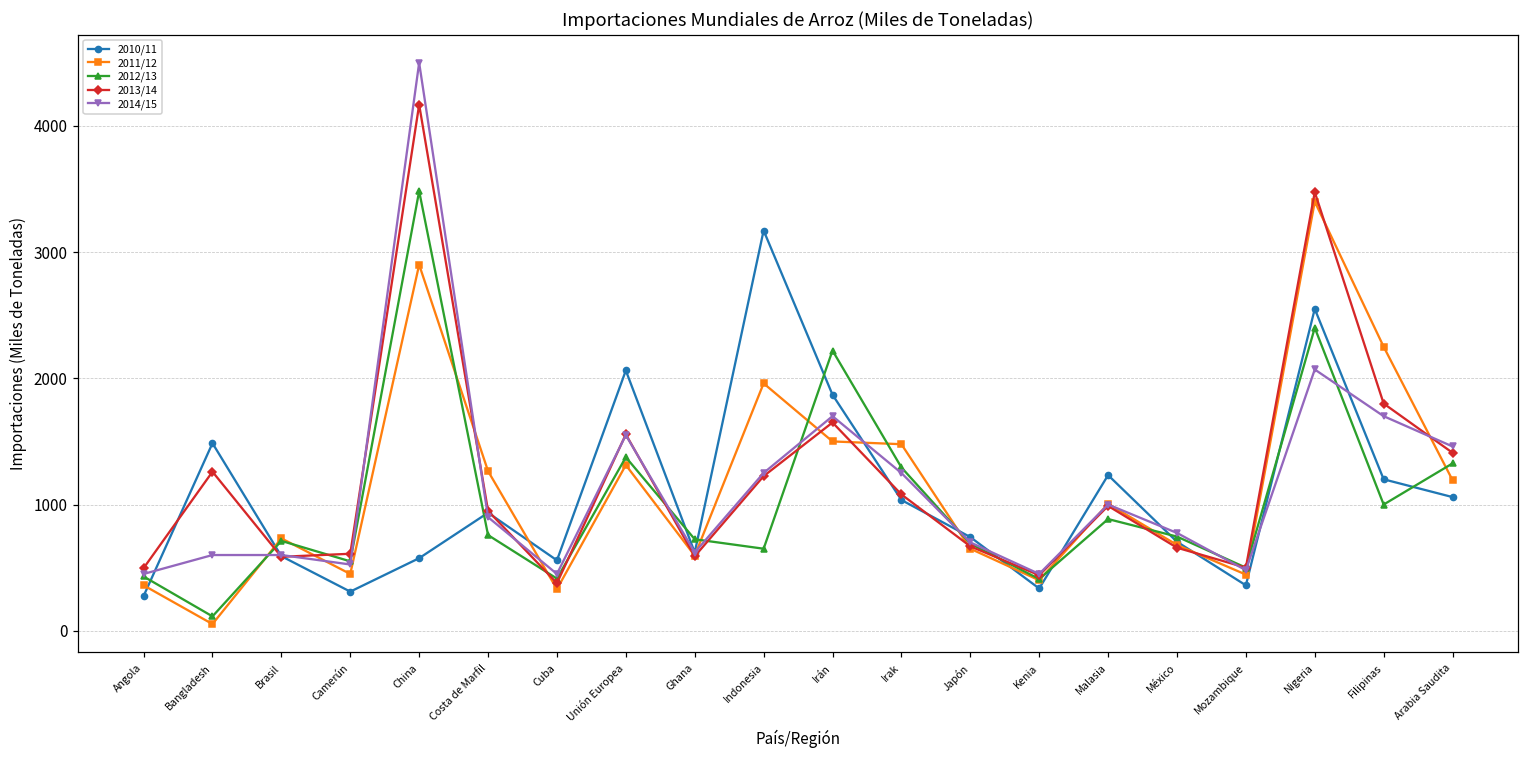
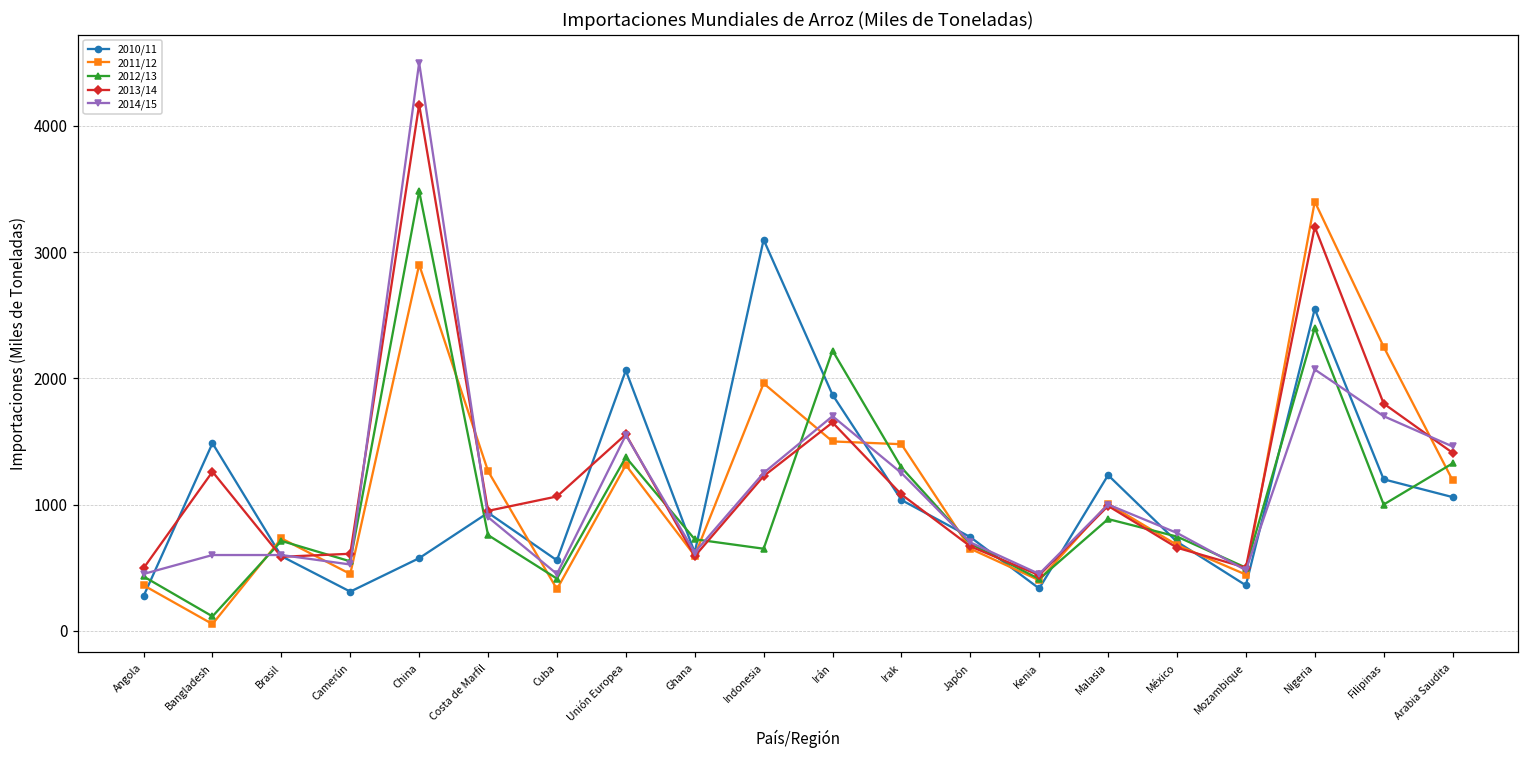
  {
    "2010/11": {
      "Angola": 280,
      "Bangladesh": 1490,
      "Camerún": 310,
      "China": 580,
      "Cuba": 560,
      "Unión Europea": 2060,
-     "Indonesia": 3170,
+     "Indonesia": 3100,
      "Irán": 1870,
      "Irak": 1040,
      "Japón": 740,
      "Kenia": 340,
      "Malasia": 1230,
      "México": 710,
      "Mozambique": 360,
      "Nigeria": 2550,
      "Filipinas": 1200,
      "Arabia Saudita": 1060
    },
    "2011/12": {
      "Angola": 360,
      "Bangladesh": 50,
      "Camerún": 450,
      "China": 2900,
      "Costa de Marfil": 1270,
      "Cuba": 330,
      "Unión Europea": 1310,
      "Indonesia": 1960,
      "Irán": 1500,
      "Irak": 1480,
      "Mozambique": 450,
      "Nigeria": 3400,
      "Filipinas": 2250,
      "Arabia Saudita": 1190
    },
    "2012/13": {
      "Bangladesh": 110,
      "Camerún": 550,
      "China": 3480,
      "Costa de Marfil": 760,
      "Cuba": 410,
      "Unión Europea": 1380,
      "Ghana": 730,
      "Indonesia": 650,
      "Irán": 2220,
      "Irak": 1290,
      "Malasia": 890,
      "México": 750,
      "Nigeria": 2400,
      "Filipinas": 1000,
      "Arabia Saudita": 1330
    },
    "2013/14": {
      "Angola": 500,
      "Bangladesh": 1260,
      "Camerún": 610,
      "China": 4170,
-     "Cuba": 380,
+     "Cuba": 1060,
      "Indonesia": 1230,
      "Irán": 1650,
      "Irak": 1080,
-     "Nigeria": 3480,
+     "Nigeria": 3200,
      "Filipinas": 1800,
      "Arabia Saudita": 1410
    },
    "2014/15": {
      "Bangladesh": 600,
      "Camerún": 530,
      "China": 4500,
      "Costa de Marfil": 900,
      "Cuba": 450,
      "Indonesia": 1250,
      "Irán": 1700,
      "Irak": 1250,
      "México": 780,
      "Nigeria": 2070,
      "Filipinas": 1700,
      "Arabia Saudita": 1460
    }
  }
